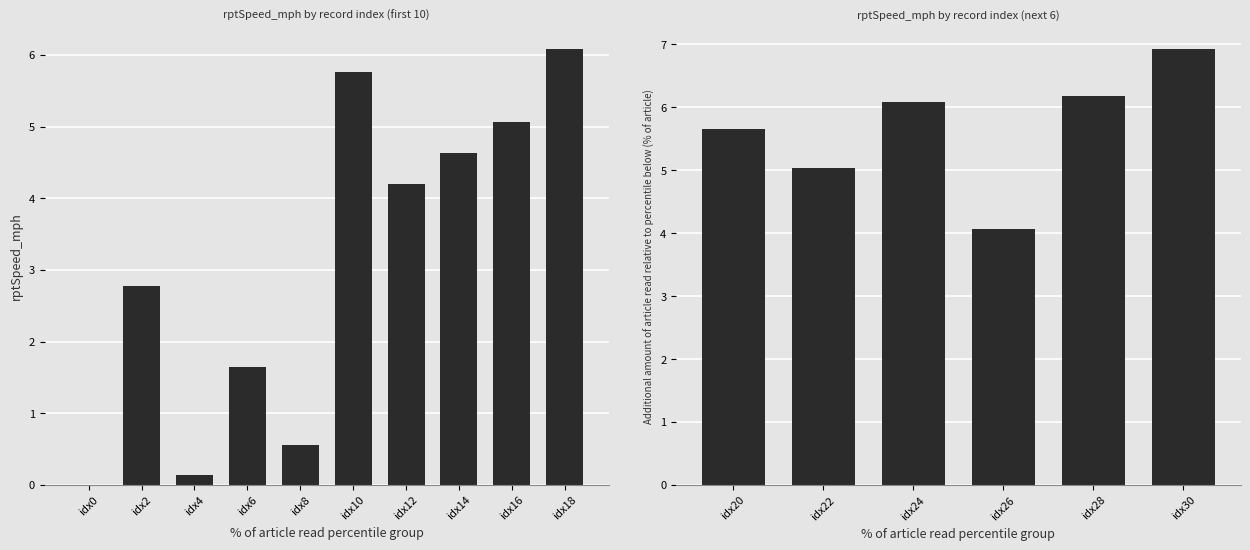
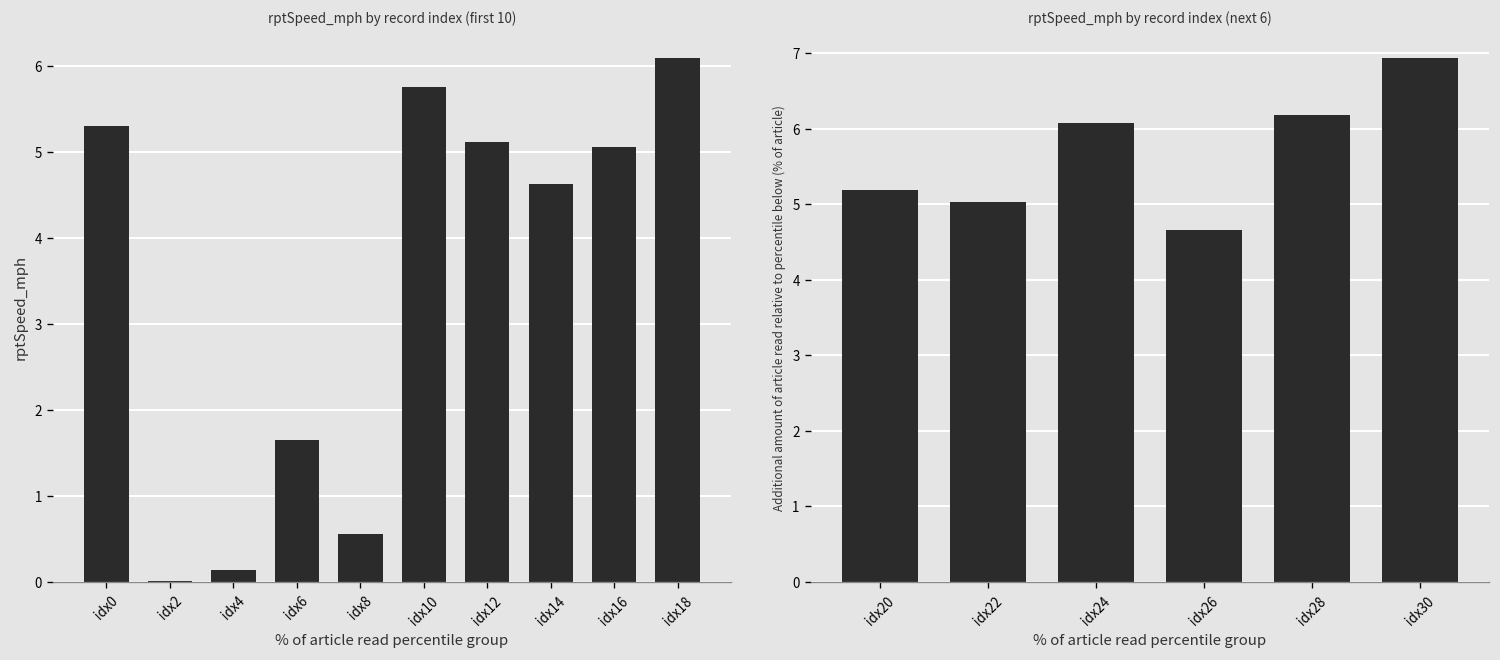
  {
    "rptSpeed_mph by record index (first 10)": {
-     "idx0": 0.0,
-     "idx2": 2.8,
+     "idx0": 5.3,
+     "idx2": 0.0,
      "idx4": 0.1,
      "idx6": 1.6,
      "idx8": 0.6,
      "idx10": 5.8,
-     "idx12": 4.2,
+     "idx12": 5.1,
      "idx14": 4.6,
      "idx16": 5.1,
      "idx18": 6.1
    },
    "rptSpeed_mph by record index (next 6)": {
-     "idx20": 5.7,
+     "idx20": 5.2,
      "idx22": 5.0,
      "idx24": 6.1,
-     "idx26": 4.1,
+     "idx26": 4.7,
      "idx28": 6.2,
      "idx30": 6.9
    }
  }
